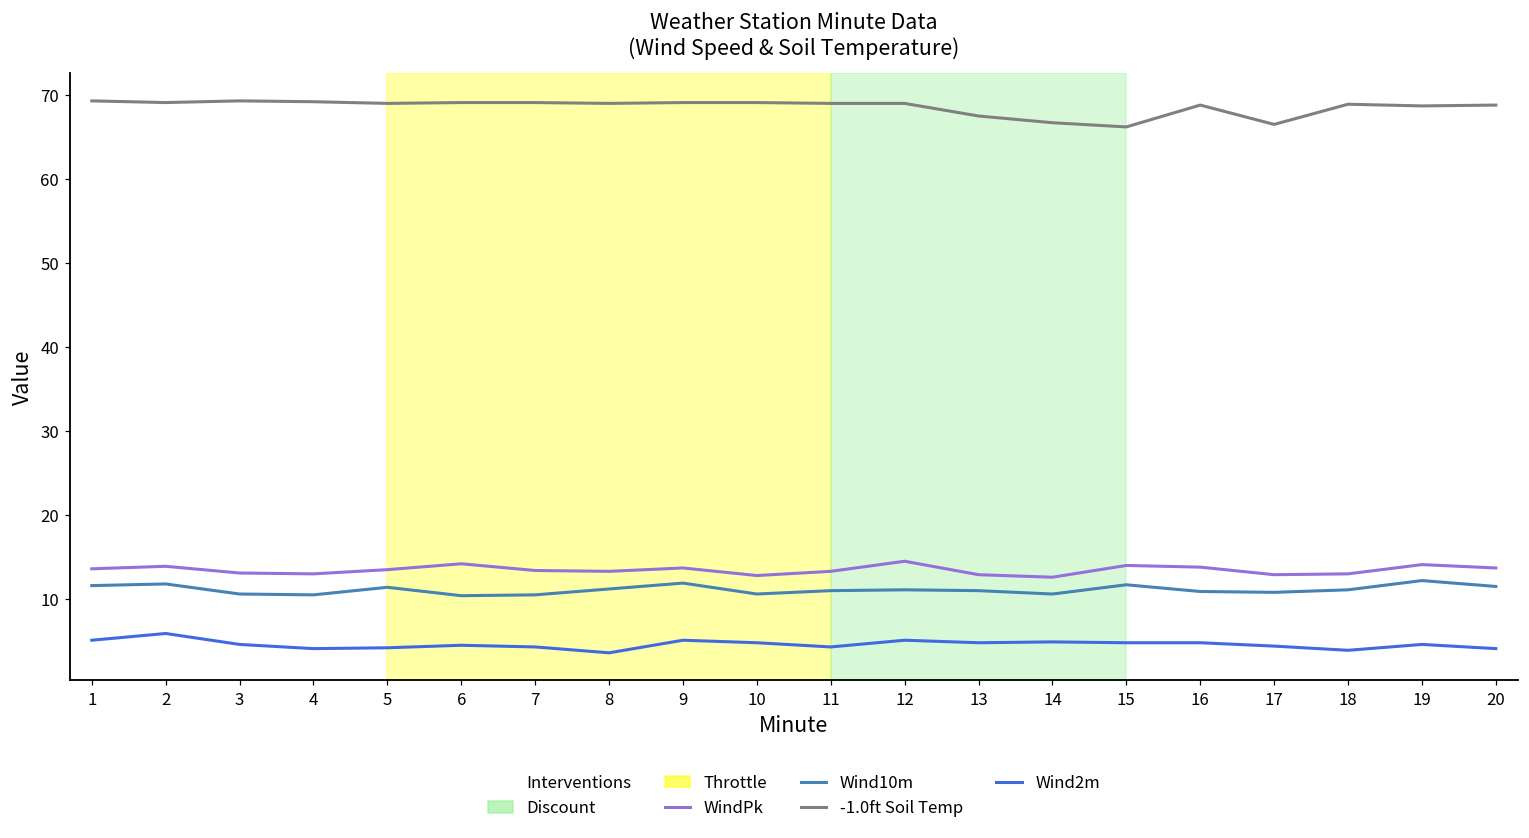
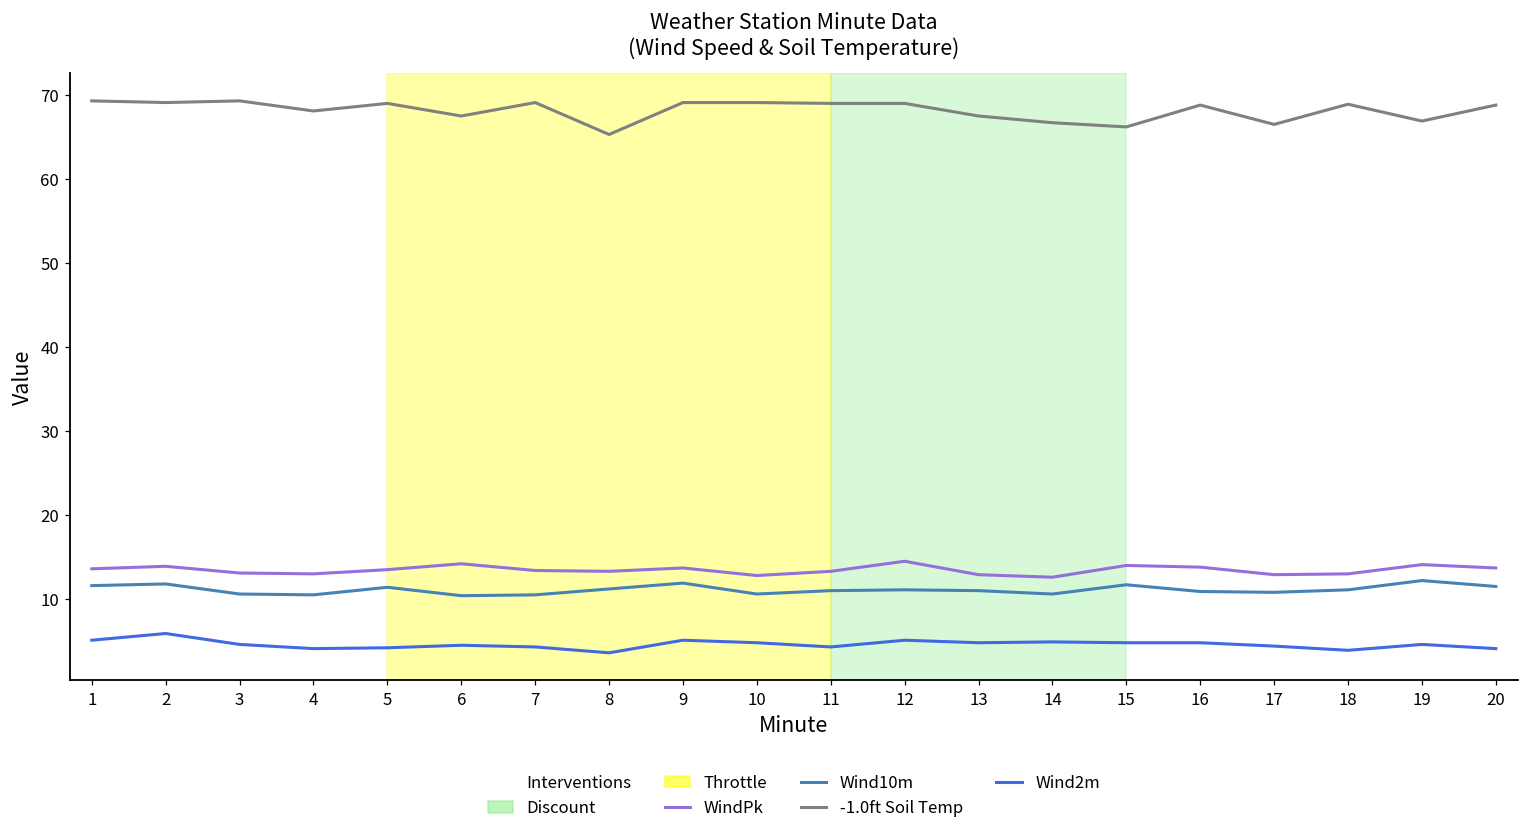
  {
    "WindPk": {
      "1": 14,
      "2": 14,
      "3": 13,
      "4": 13,
      "5": 14,
      "6": 14,
      "7": 13,
      "8": 13,
      "9": 14,
      "10": 13,
      "11": 13,
      "12": 15,
      "13": 13,
      "14": 13,
      "15": 14,
      "16": 14,
      "17": 13,
      "18": 13,
      "19": 14,
      "20": 14
    },
    "-1.0ft Soil Temp": {
      "1": 69,
      "2": 69,
      "3": 69,
-     "4": 69,
+     "4": 68,
      "5": 69,
-     "6": 69,
+     "6": 68,
      "7": 69,
-     "8": 69,
+     "8": 65,
      "9": 69,
      "10": 69,
      "11": 69,
      "12": 69,
      "13": 68,
      "14": 67,
      "15": 66,
      "16": 69,
      "17": 67,
      "18": 69,
-     "19": 69,
+     "19": 67,
      "20": 69
    }
  }
